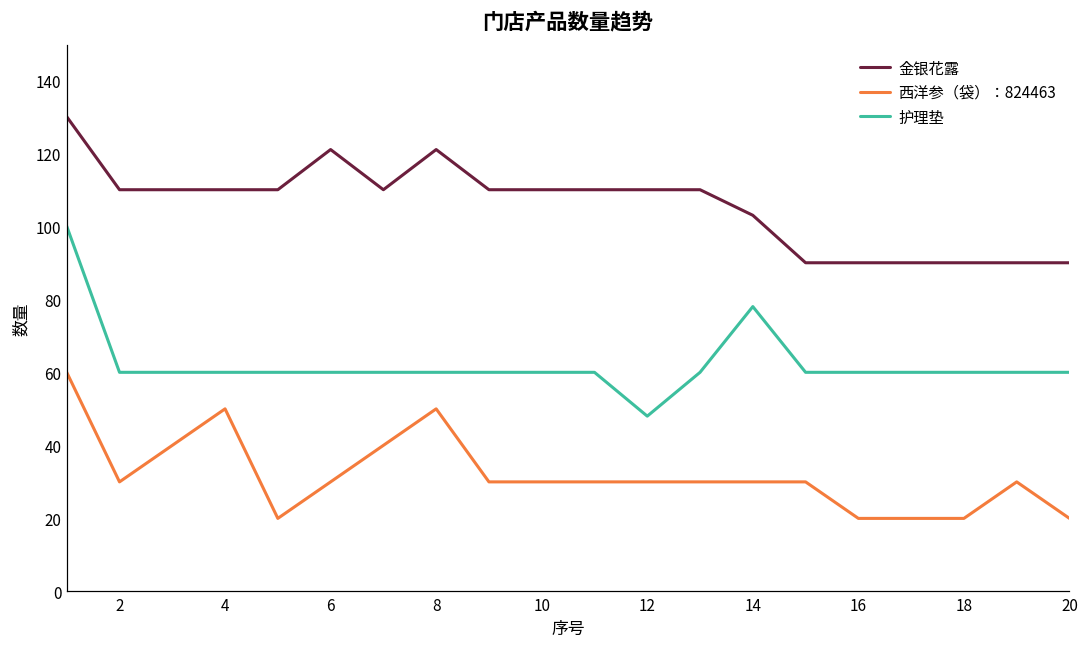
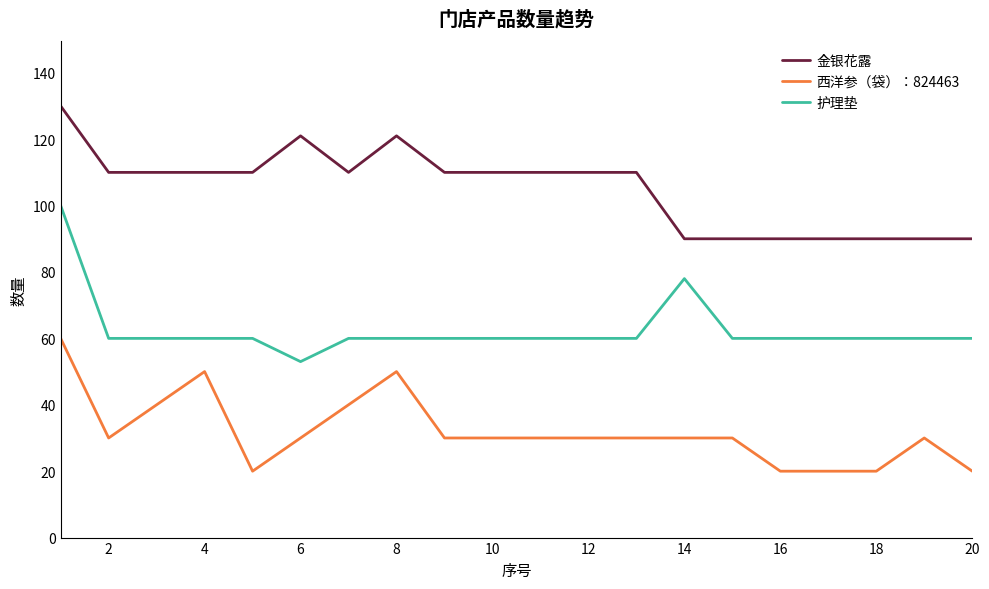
  {
    "金银花露": {
      "2": 110,
      "4": 110,
      "6": 121,
      "8": 121,
      "10": 110,
      "12": 110,
-     "14": 103,
+     "14": 90,
      "16": 90,
      "18": 90,
      "20": 90
    },
    "西洋参（袋）：824463": {
      "2": 30,
      "4": 50,
      "6": 30,
      "8": 50,
      "10": 30,
      "12": 30,
      "14": 30,
      "16": 20,
      "18": 20,
      "20": 20
    },
    "护理垫": {
      "2": 60,
      "4": 60,
-     "6": 60,
+     "6": 53,
      "8": 60,
      "10": 60,
-     "12": 48,
+     "12": 60,
      "14": 78,
      "16": 60,
      "18": 60,
      "20": 60
    }
  }
